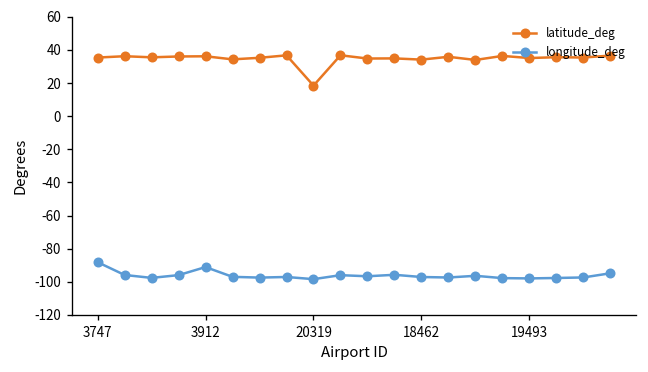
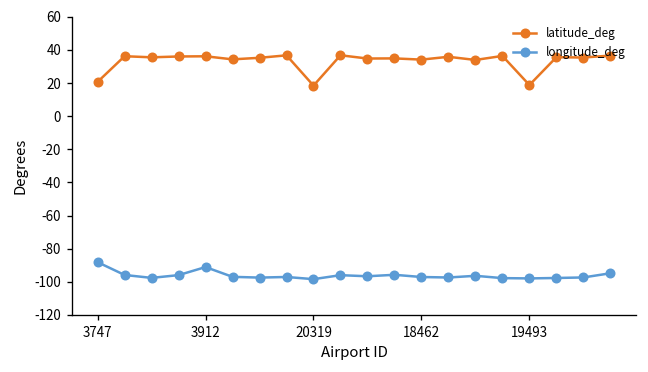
  {
    "latitude_deg": {
-     "3747": 35,
+     "3747": 21,
      "3912": 36,
      "20319": 18,
      "18462": 34,
-     "19493": 35
+     "19493": 19
    },
    "longitude_deg": {
      "3747": -88,
      "3912": -91,
      "20319": -98,
      "18462": -97,
      "19493": -98
    }
  }
